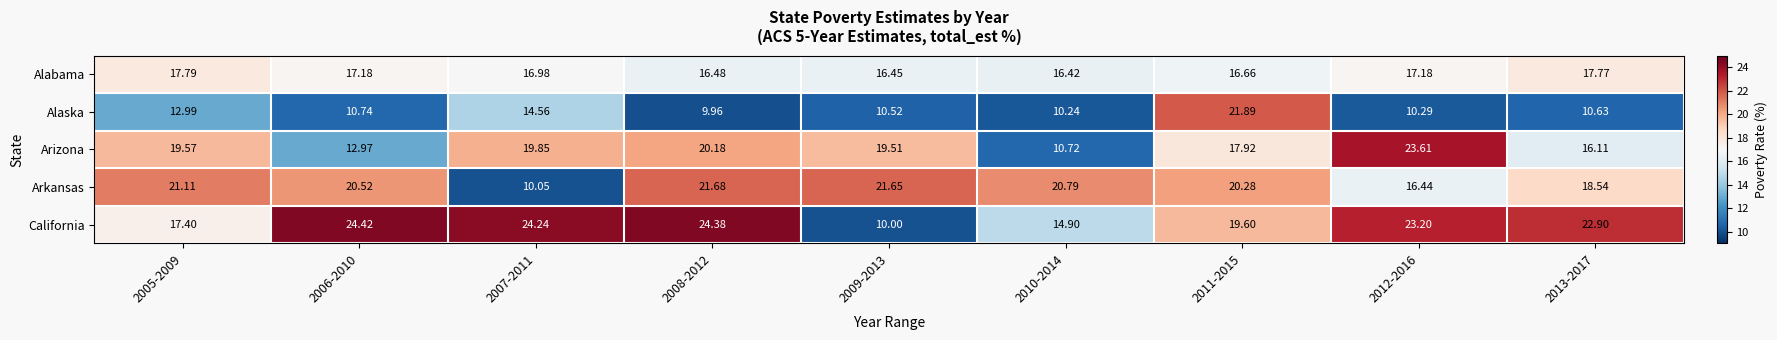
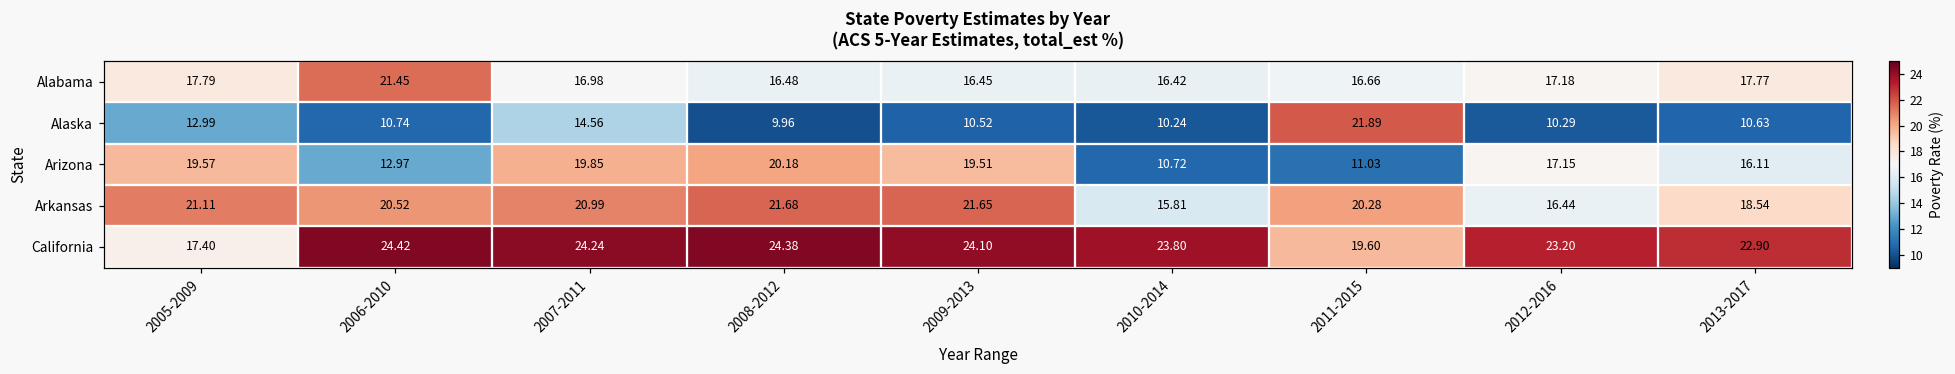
  {
    "Alabama": {
      "2005-2009": 17.79,
-     "2006-2010": 17.18,
+     "2006-2010": 21.45,
      "2007-2011": 16.98,
      "2008-2012": 16.48,
      "2009-2013": 16.45,
      "2010-2014": 16.42,
      "2011-2015": 16.66,
      "2012-2016": 17.18,
      "2013-2017": 17.77
    },
    "Alaska": {
      "2005-2009": 12.99,
      "2006-2010": 10.74,
      "2007-2011": 14.56,
      "2008-2012": 9.96,
      "2009-2013": 10.52,
      "2010-2014": 10.24,
      "2011-2015": 21.89,
      "2012-2016": 10.29,
      "2013-2017": 10.63
    },
    "Arizona": {
      "2005-2009": 19.57,
      "2006-2010": 12.97,
      "2007-2011": 19.85,
      "2008-2012": 20.18,
      "2009-2013": 19.51,
      "2010-2014": 10.72,
-     "2011-2015": 17.92,
-     "2012-2016": 23.61,
+     "2011-2015": 11.03,
+     "2012-2016": 17.15,
      "2013-2017": 16.11
    },
    "Arkansas": {
      "2005-2009": 21.11,
      "2006-2010": 20.52,
-     "2007-2011": 10.05,
+     "2007-2011": 20.99,
      "2008-2012": 21.68,
      "2009-2013": 21.65,
-     "2010-2014": 20.79,
+     "2010-2014": 15.81,
      "2011-2015": 20.28,
      "2012-2016": 16.44,
      "2013-2017": 18.54
    },
    "California": {
      "2005-2009": 17.40,
      "2006-2010": 24.42,
      "2007-2011": 24.24,
      "2008-2012": 24.38,
-     "2009-2013": 10.00,
-     "2010-2014": 14.90,
+     "2009-2013": 24.10,
+     "2010-2014": 23.80,
      "2011-2015": 19.60,
      "2012-2016": 23.20,
      "2013-2017": 22.90
    }
  }
